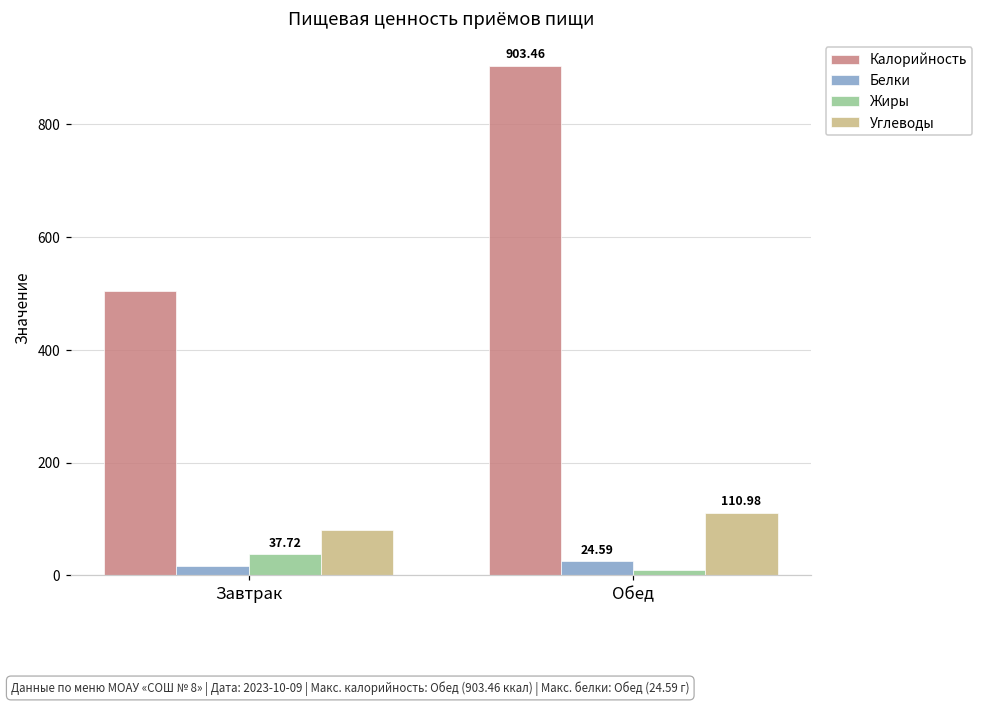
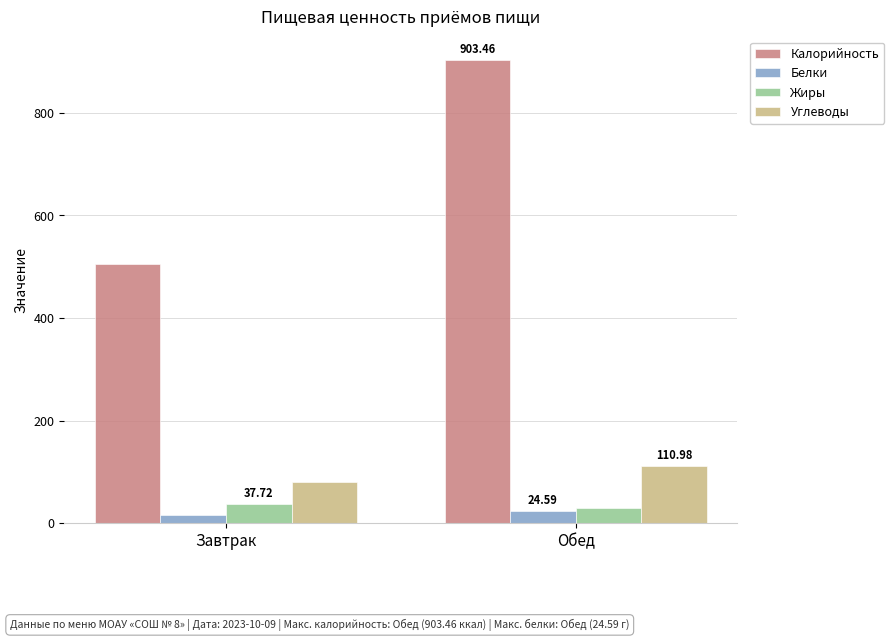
  {
    "Белки": {
      "Обед": 24.59
    },
    "Жиры": {
-     "Обед": 10
+     "Обед": 30
    }
  }
